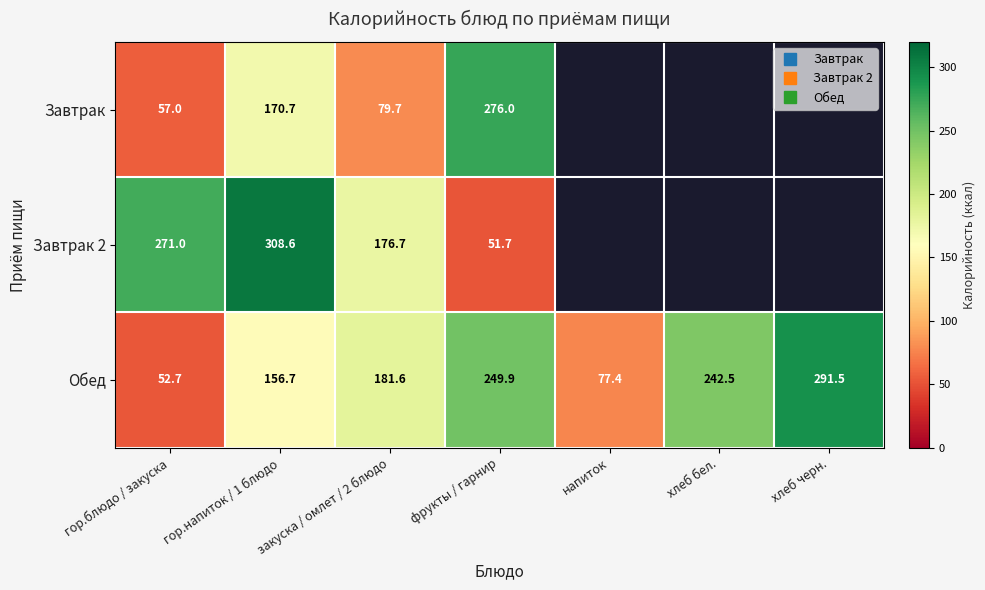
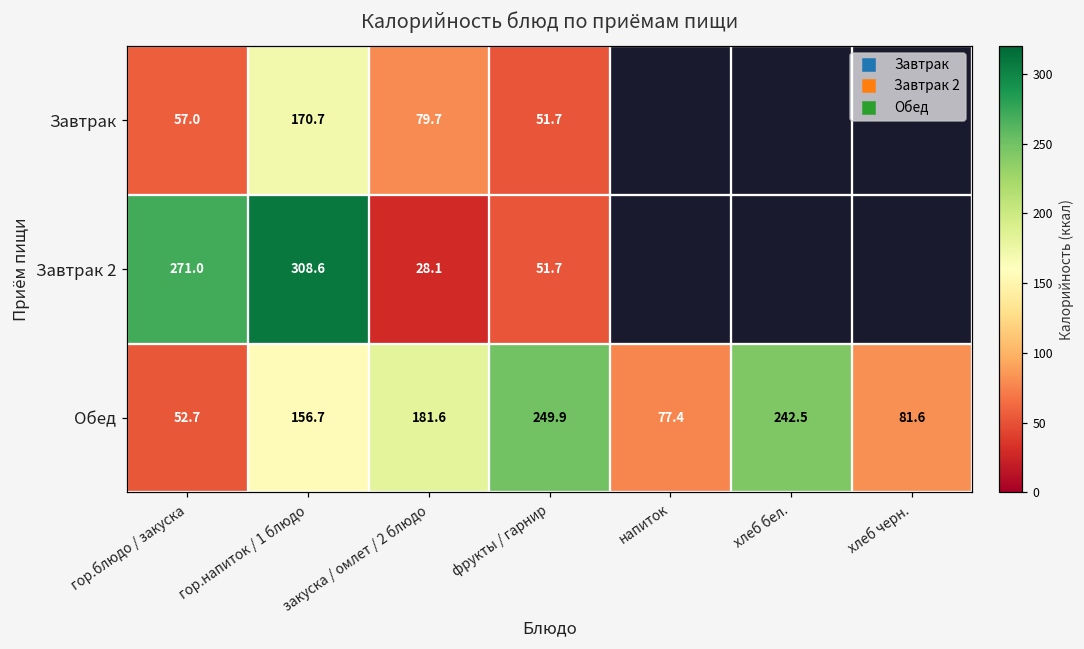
  {
    "Завтрак": {
      "гор.блюдо / закуска": 57.0,
      "гор.напиток / 1 блюдо": 170.7,
      "закуска / омлет / 2 блюдо": 79.7,
-     "фрукты / гарнир": 276.0
+     "фрукты / гарнир": 51.7
    },
    "Завтрак 2": {
      "гор.блюдо / закуска": 271.0,
      "гор.напиток / 1 блюдо": 308.6,
-     "закуска / омлет / 2 блюдо": 176.7,
+     "закуска / омлет / 2 блюдо": 28.1,
      "фрукты / гарнир": 51.7
    },
    "Обед": {
      "гор.блюдо / закуска": 52.7,
      "гор.напиток / 1 блюдо": 156.7,
      "закуска / омлет / 2 блюдо": 181.6,
      "фрукты / гарнир": 249.9,
      "напиток": 77.4,
      "хлеб бел.": 242.5,
-     "хлеб черн.": 291.5
+     "хлеб черн.": 81.6
    }
  }
